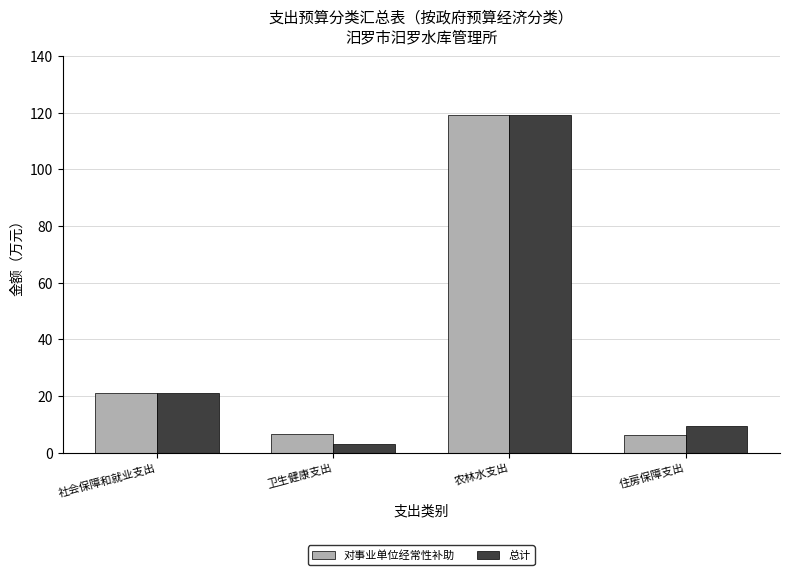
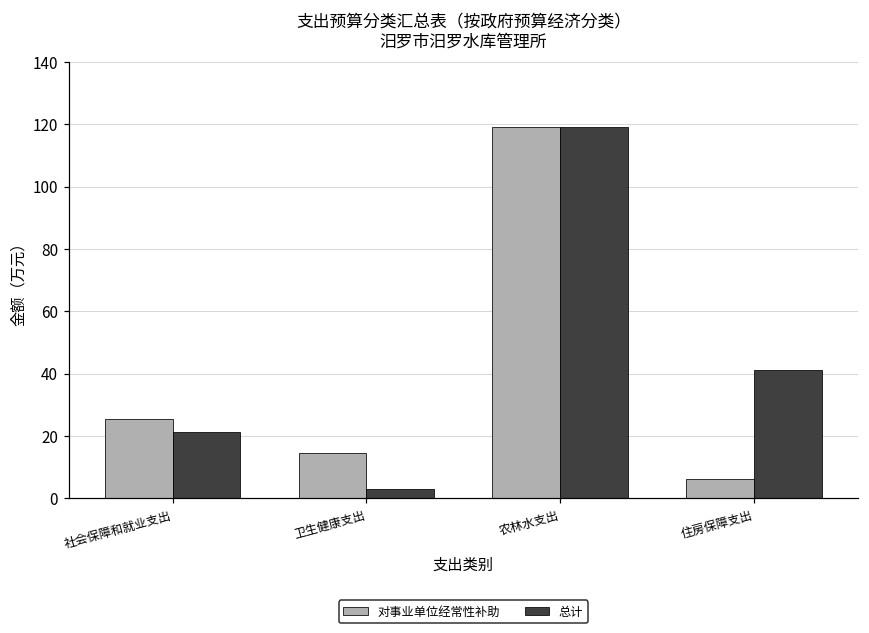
  {
    "对事业单位经常性补助": {
-     "社会保障和就业支出": 21,
-     "卫生健康支出": 7,
+     "社会保障和就业支出": 25,
+     "卫生健康支出": 15,
      "农林水支出": 119,
      "住房保障支出": 6
    },
    "总计": {
      "社会保障和就业支出": 21,
      "卫生健康支出": 3,
      "农林水支出": 119,
-     "住房保障支出": 9
+     "住房保障支出": 41
    }
  }
